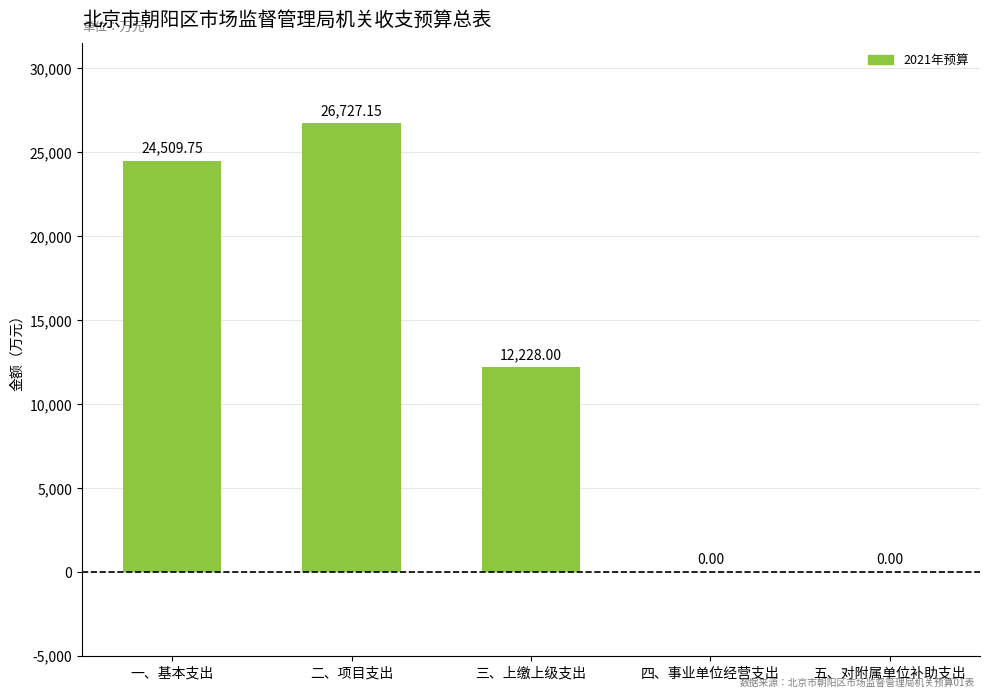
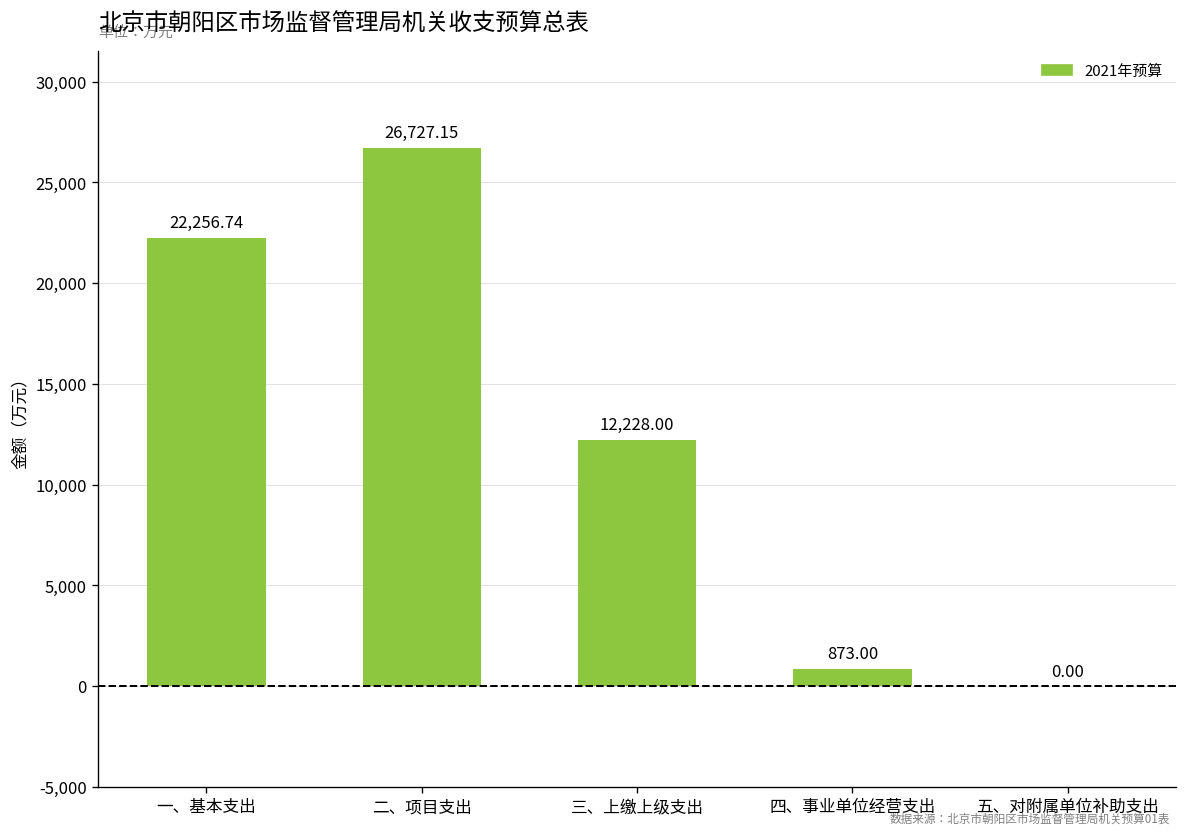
  {
-   "一、基本支出": "24,509.75",
+   "一、基本支出": "22,256.74",
    "二、项目支出": "26,727.15",
    "三、上缴上级支出": "12,228.00",
-   "四、事业单位经营支出": "0.00",
+   "四、事业单位经营支出": "873.00",
    "五、对附属单位补助支出": "0.00"
  }
